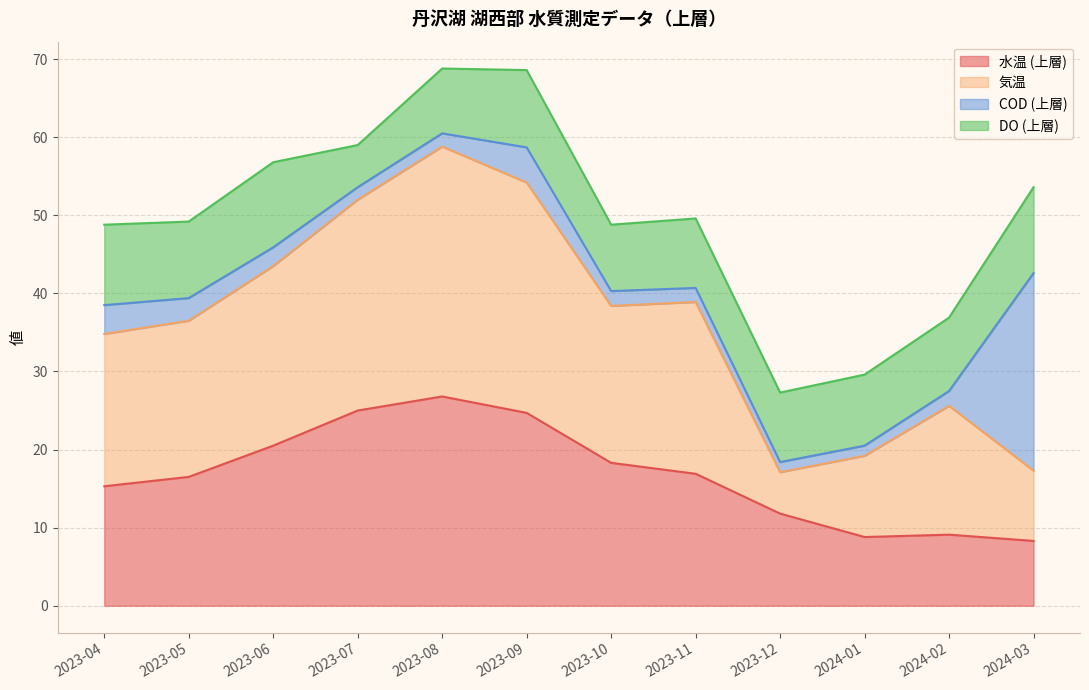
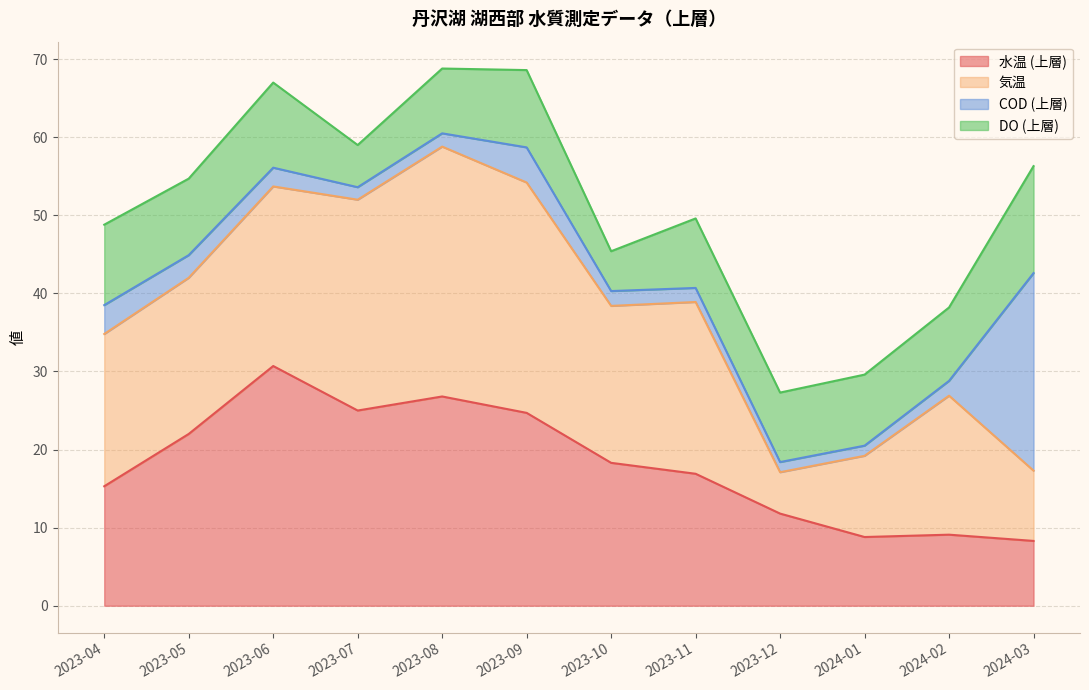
  {
    "水温 (上層)": {
      "2023-04": 15,
-     "2023-05": 17,
-     "2023-06": 21,
+     "2023-05": 22,
+     "2023-06": 31,
      "2023-07": 25,
      "2023-08": 27,
      "2023-09": 25,
      "2023-10": 18,
      "2023-11": 17,
      "2023-12": 12,
      "2024-01": 9,
      "2024-02": 9,
      "2024-03": 8
    },
    "気温": {
      "2023-04": 19,
      "2023-05": 20,
      "2023-06": 23,
      "2023-07": 27,
      "2023-08": 32,
      "2023-09": 30,
      "2023-10": 20,
      "2023-11": 22,
      "2023-12": 5,
      "2024-01": 10,
-     "2024-02": 17,
+     "2024-02": 18,
      "2024-03": 9
    },
    "COD (上層)": {
      "2023-04": 4,
      "2023-05": 3,
      "2023-06": 2,
      "2023-07": 2,
      "2023-08": 2,
      "2023-09": 5,
      "2023-10": 2,
      "2023-11": 2,
      "2023-12": 1,
      "2024-01": 1,
      "2024-02": 2,
      "2024-03": 25
    },
    "DO (上層)": {
      "2023-04": 10,
      "2023-05": 10,
      "2023-06": 11,
      "2023-07": 5,
      "2023-08": 8,
      "2023-09": 10,
-     "2023-10": 9,
+     "2023-10": 5,
      "2023-11": 9,
      "2023-12": 9,
      "2024-01": 9,
      "2024-02": 9,
-     "2024-03": 11
+     "2024-03": 14
    }
  }
